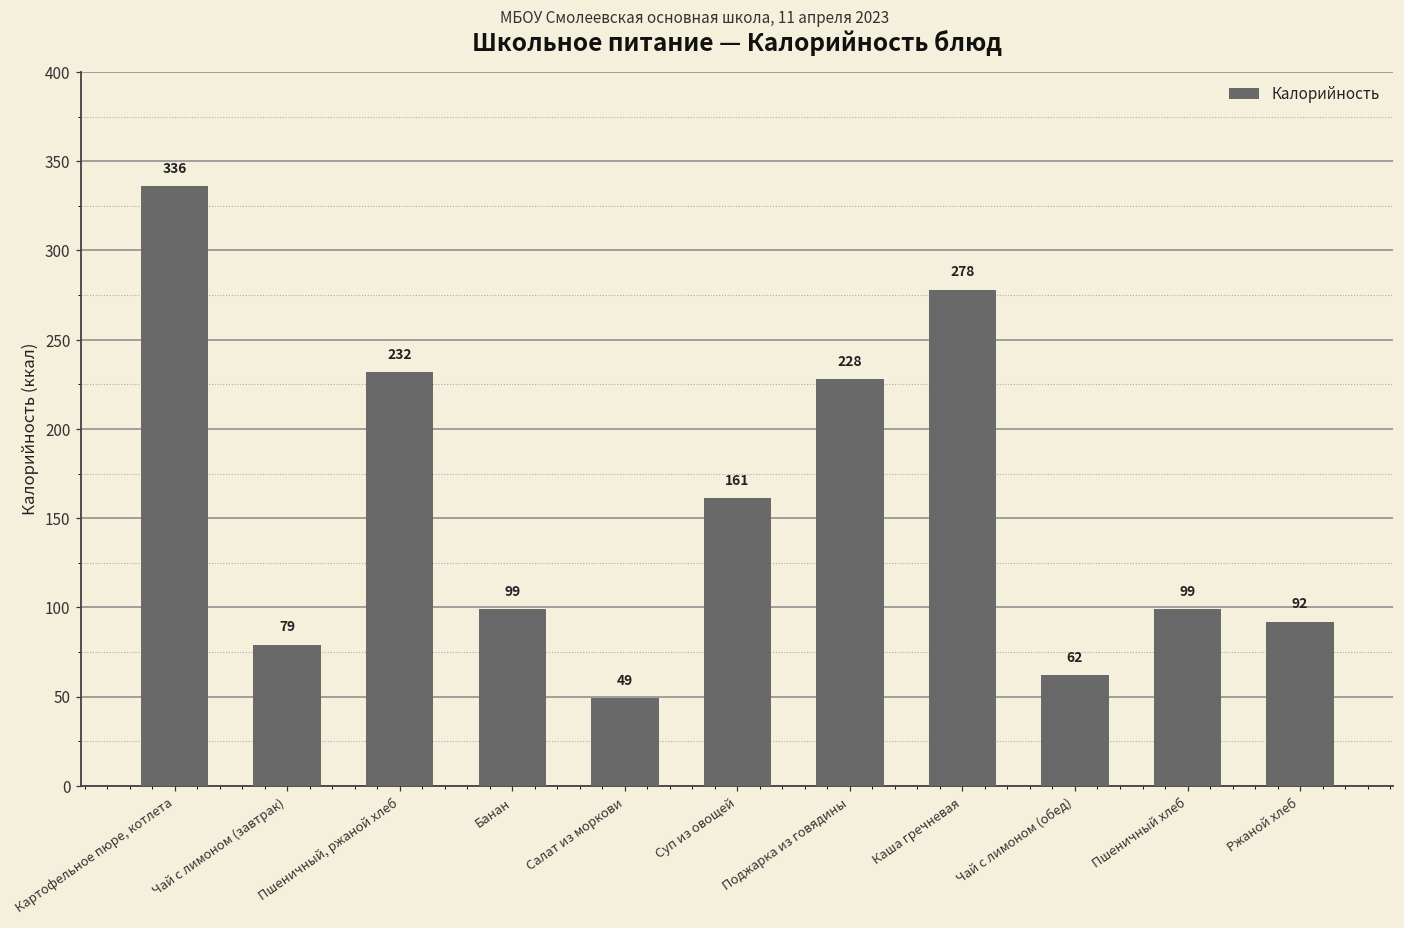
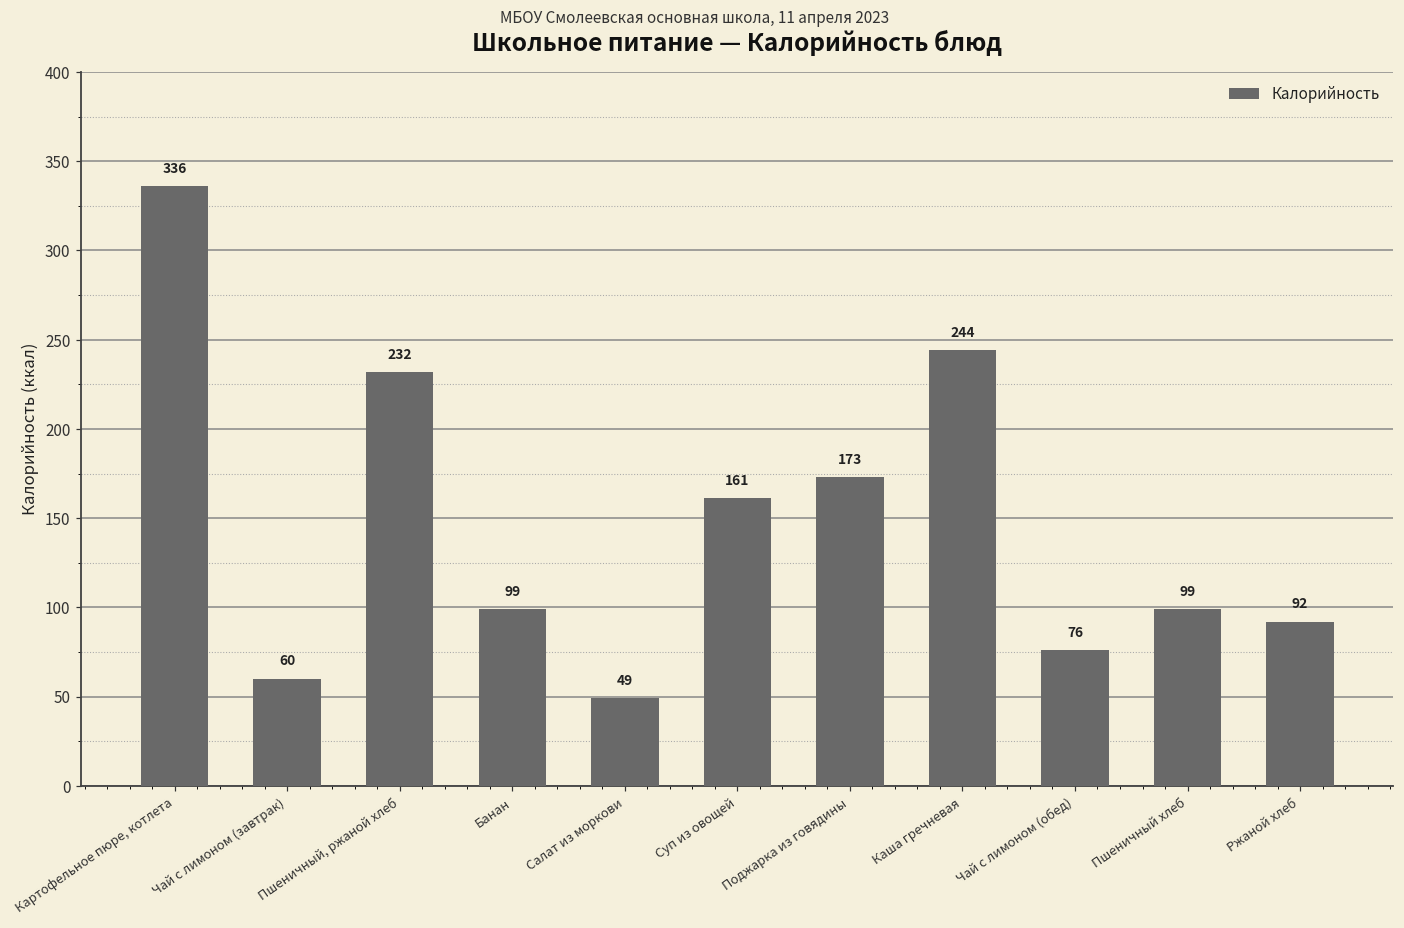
  {
    "Картофельное пюре, котлета": 336,
-   "Чай с лимоном (завтрак)": 79,
+   "Чай с лимоном (завтрак)": 60,
    "Пшеничный, ржаной хлеб": 232,
    "Банан": 99,
    "Салат из моркови": 49,
    "Суп из овощей": 161,
-   "Поджарка из говядины": 228,
-   "Каша гречневая": 278,
-   "Чай с лимоном (обед)": 62,
+   "Поджарка из говядины": 173,
+   "Каша гречневая": 244,
+   "Чай с лимоном (обед)": 76,
    "Пшеничный хлеб": 99,
    "Ржаной хлеб": 92
  }
